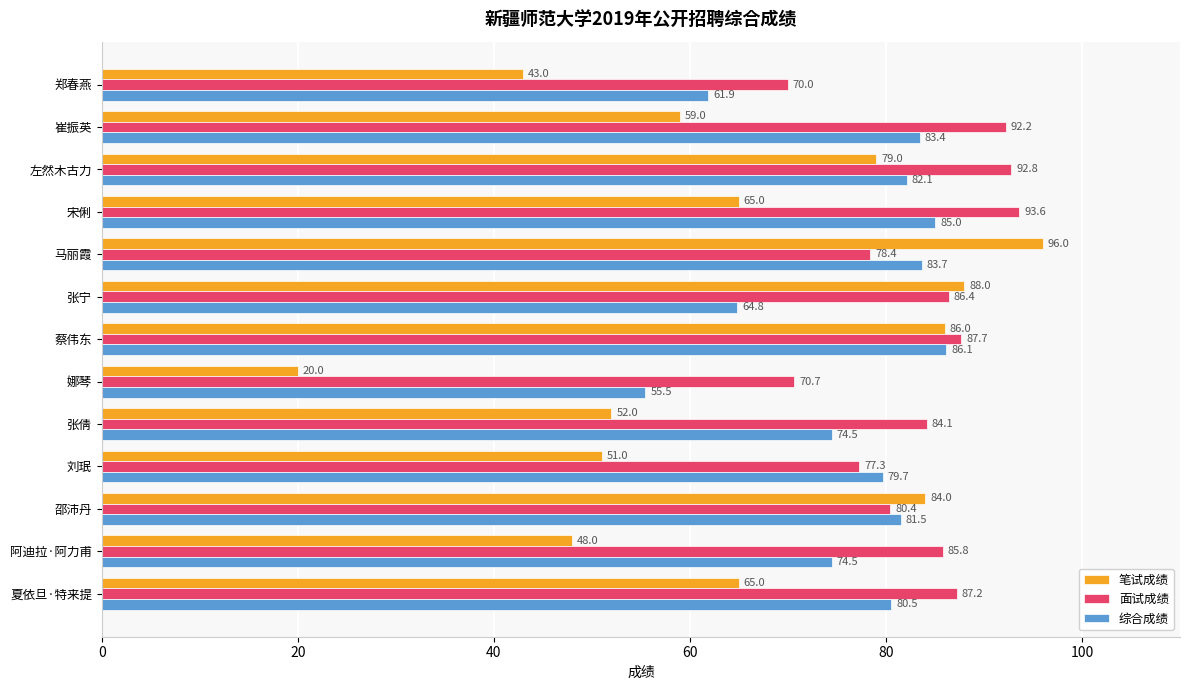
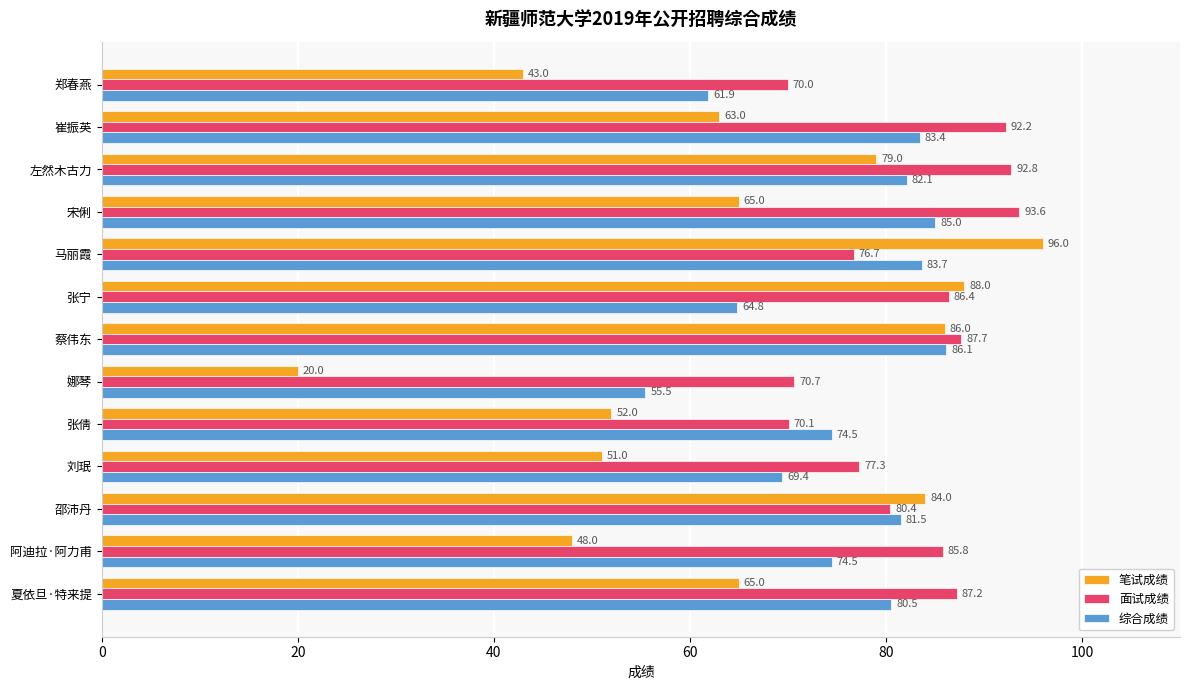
  {
    "笔试成绩": {
      "郑春燕": 43.0,
-     "崔振英": 59.0,
+     "崔振英": 63.0,
      "左然木古力": 79.0,
      "宋俐": 65.0,
      "马丽霞": 96.0,
      "张宁": 88.0,
      "蔡伟东": 86.0,
      "娜琴": 20.0,
      "张倩": 52.0,
      "刘珉": 51.0,
      "邵沛丹": 84.0,
      "阿迪拉·阿力甫": 48.0,
      "夏依旦·特来提": 65.0
    },
    "面试成绩": {
      "郑春燕": 70.0,
      "崔振英": 92.2,
      "左然木古力": 92.8,
      "宋俐": 93.6,
-     "马丽霞": 78.4,
+     "马丽霞": 76.7,
      "张宁": 86.4,
      "蔡伟东": 87.7,
      "娜琴": 70.7,
-     "张倩": 84.1,
+     "张倩": 70.1,
      "刘珉": 77.3,
      "邵沛丹": 80.4,
      "阿迪拉·阿力甫": 85.8,
      "夏依旦·特来提": 87.2
    },
    "综合成绩": {
      "郑春燕": 61.9,
      "崔振英": 83.4,
      "左然木古力": 82.1,
      "宋俐": 85.0,
      "马丽霞": 83.7,
      "张宁": 64.8,
      "蔡伟东": 86.1,
      "娜琴": 55.5,
      "张倩": 74.5,
-     "刘珉": 79.7,
+     "刘珉": 69.4,
      "邵沛丹": 81.5,
      "阿迪拉·阿力甫": 74.5,
      "夏依旦·特来提": 80.5
    }
  }
